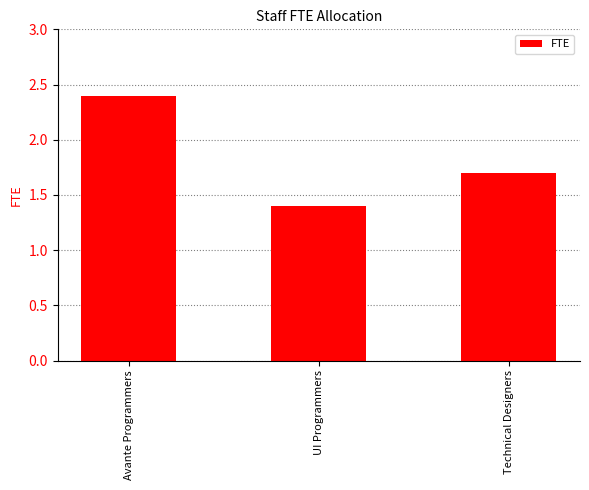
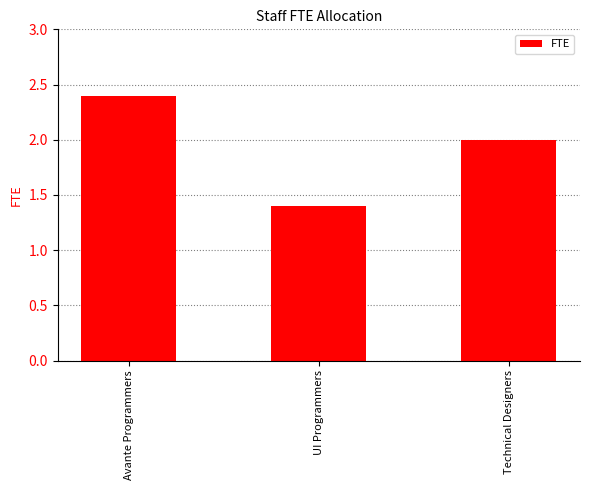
  {
    "Avante Programmers": 2.4,
    "UI Programmers": 1.4,
-   "Technical Designers": 1.7
+   "Technical Designers": 2.0
  }
